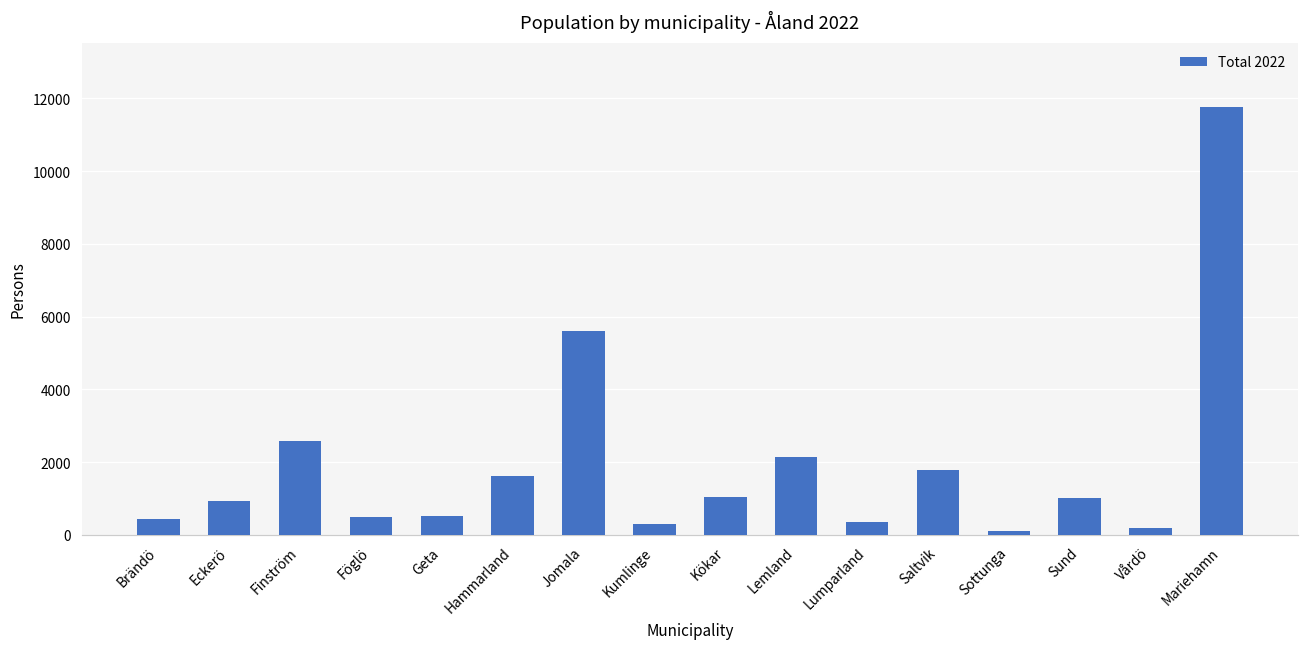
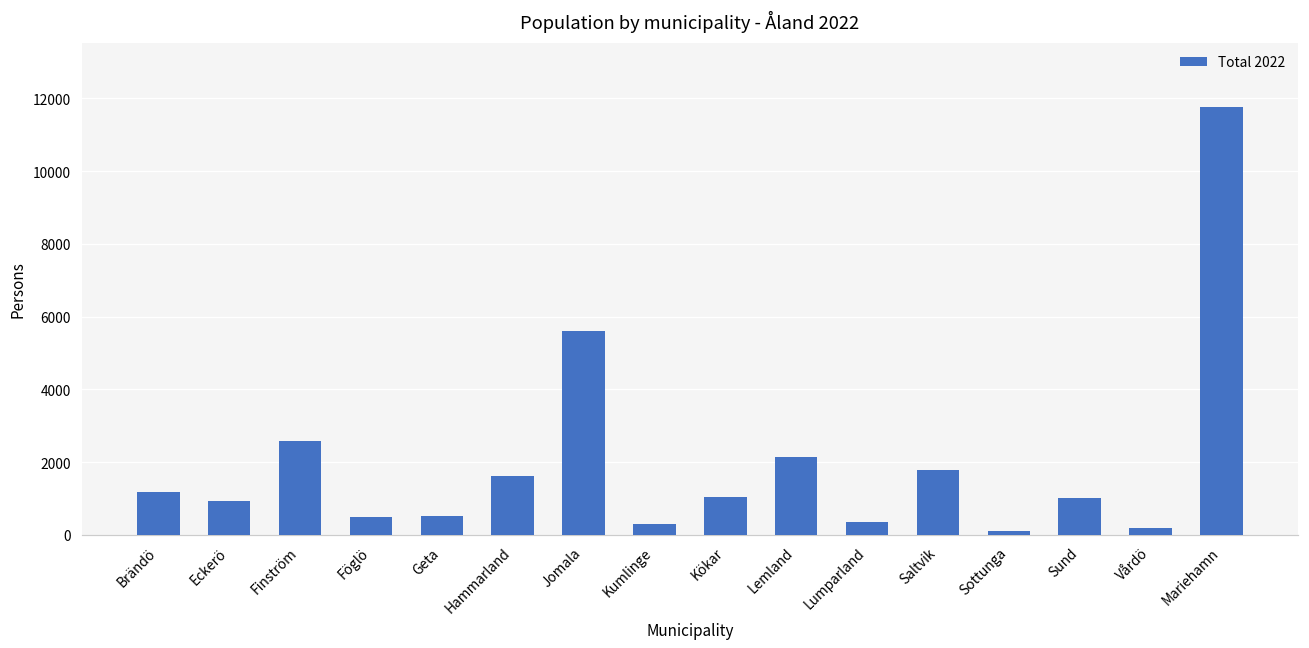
  {
-   "Brändö": 500,
+   "Brändö": 1200,
    "Eckerö": 900,
    "Finström": 2600,
    "Föglö": 500,
    "Geta": 500,
    "Hammarland": 1600,
    "Jomala": 5600,
    "Kumlinge": 300,
    "Kökar": 1000,
    "Lemland": 2100,
    "Lumparland": 400,
    "Saltvik": 1800,
    "Sottunga": 100,
    "Sund": 1000,
    "Vårdö": 200,
    "Mariehamn": 11800
  }
